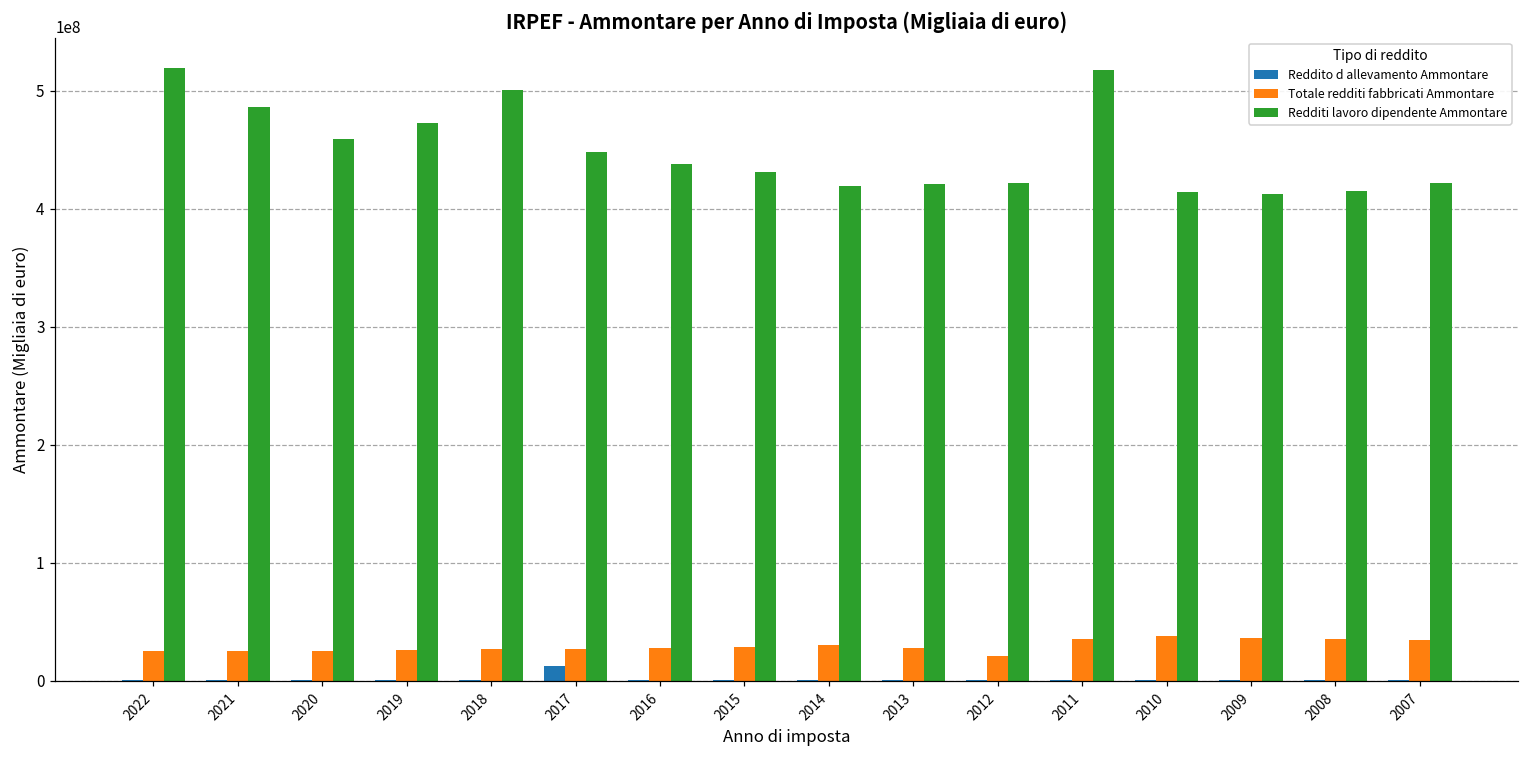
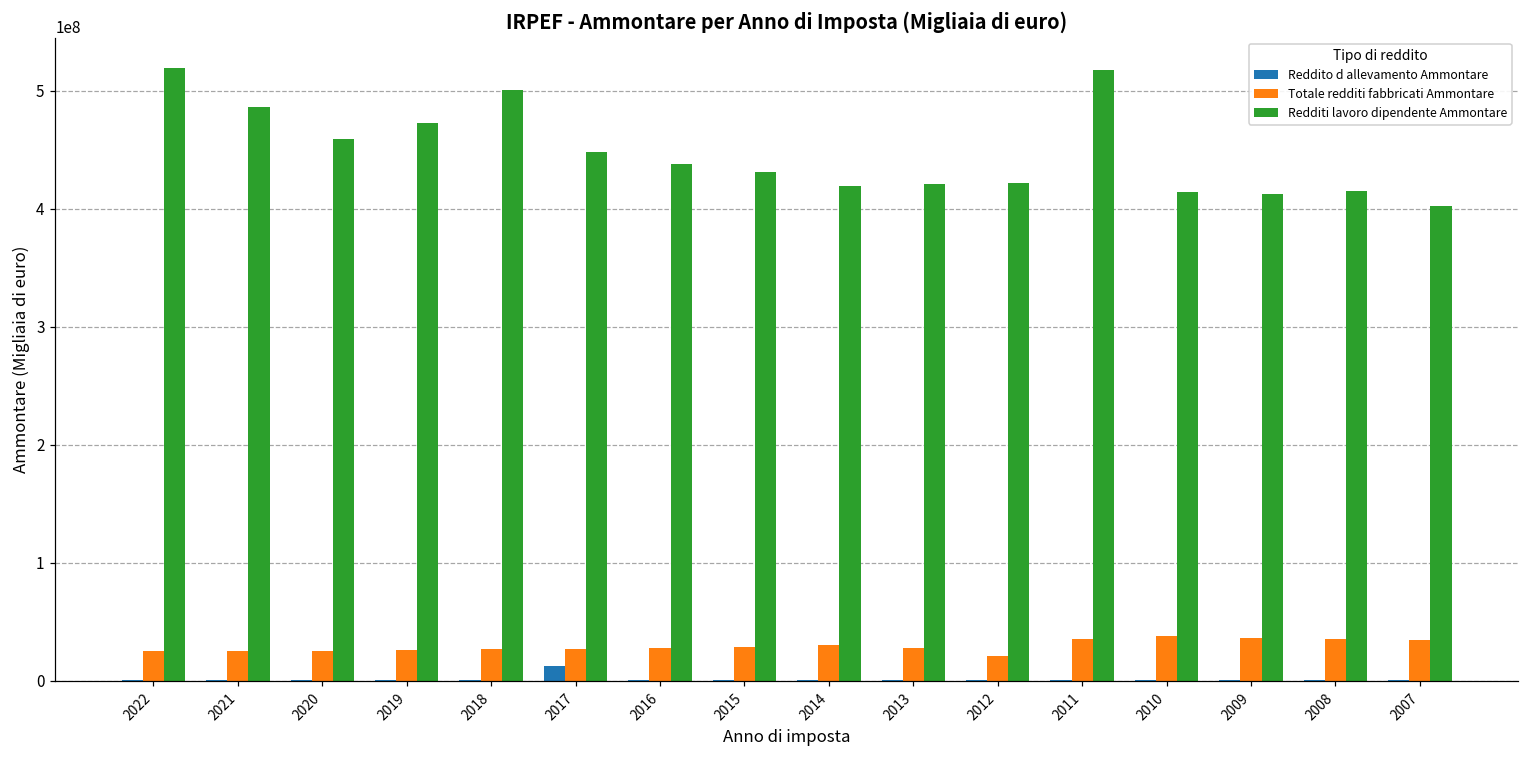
  {
    "Reddito d allevamento Ammontare": {
      "2017": 12000000
    },
    "Totale redditi fabbricati Ammontare": {
      "2022": 25000000,
      "2021": 25000000,
      "2020": 25000000,
      "2019": 26000000,
      "2018": 27000000,
      "2017": 27000000,
      "2016": 28000000,
      "2015": 28000000,
      "2014": 30000000,
      "2013": 28000000,
      "2012": 21000000,
      "2011": 35000000,
      "2010": 37000000,
      "2009": 36000000,
      "2008": 35000000,
      "2007": 34000000
    },
    "Redditi lavoro dipendente Ammontare": {
      "2022": 519000000,
      "2021": 487000000,
      "2020": 459000000,
      "2019": 473000000,
      "2018": 501000000,
      "2017": 449000000,
      "2016": 438000000,
      "2015": 431000000,
      "2014": 420000000,
      "2013": 421000000,
      "2012": 422000000,
      "2011": 518000000,
      "2010": 415000000,
      "2009": 413000000,
      "2008": 415000000,
-     "2007": 422000000
+     "2007": 403000000
    }
  }
